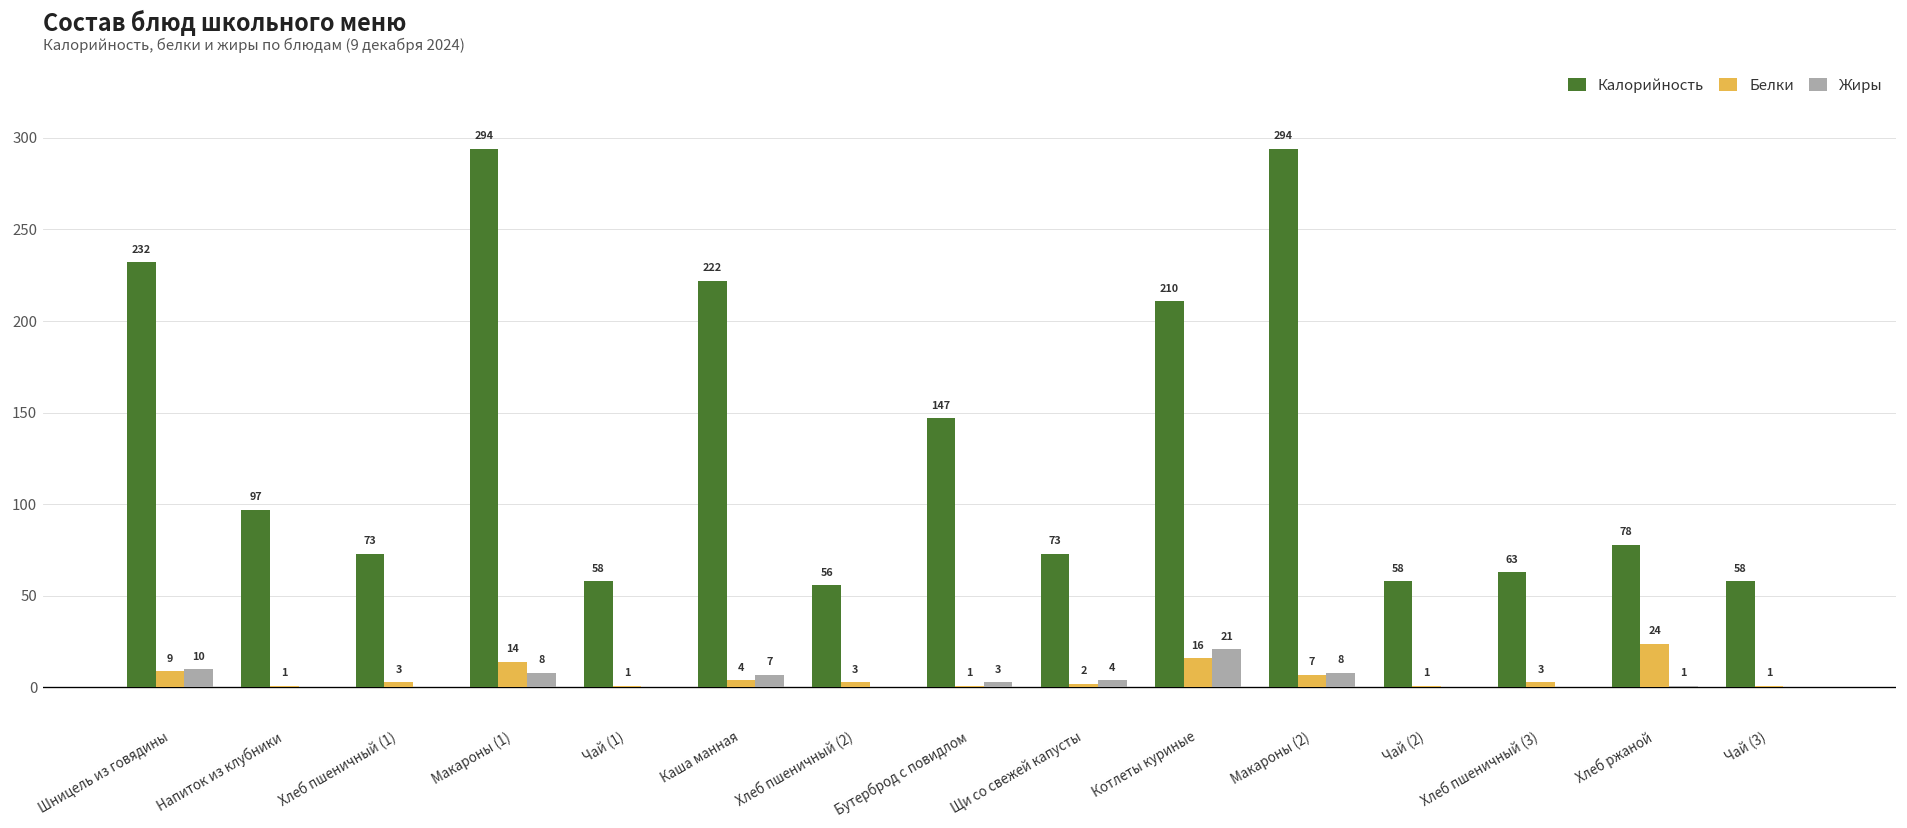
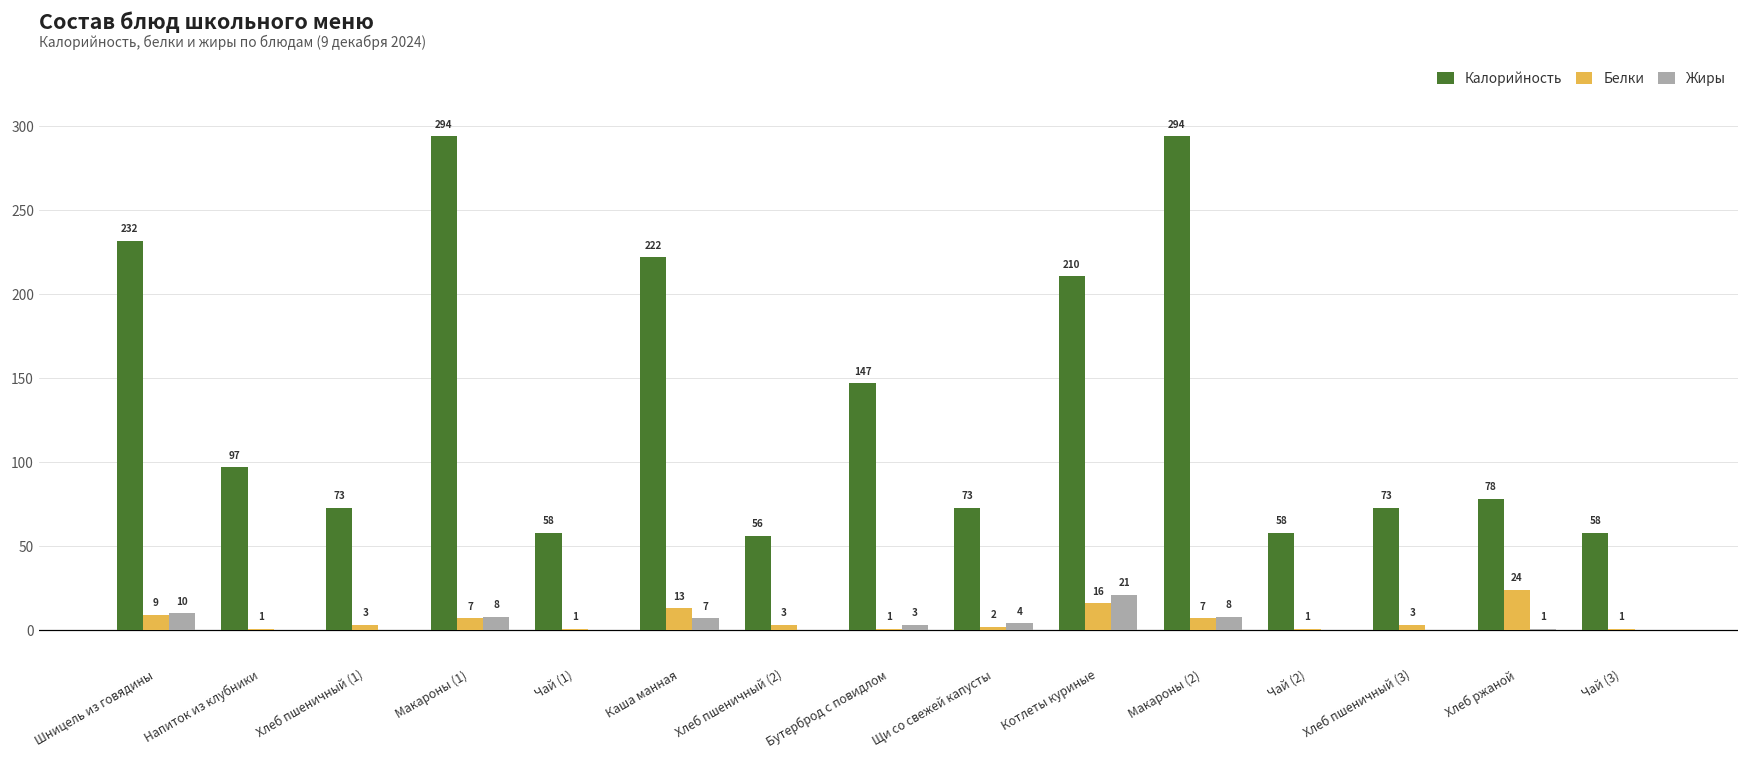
  {
    "Калорийность": {
      "Шницель из говядины": 232,
      "Напиток из клубники": 97,
      "Хлеб пшеничный (1)": 73,
      "Макароны (1)": 294,
      "Чай (1)": 58,
      "Каша манная": 222,
      "Хлеб пшеничный (2)": 56,
      "Бутерброд с повидлом": 147,
      "Щи со свежей капусты": 73,
      "Макароны (2)": 294,
      "Чай (2)": 58,
-     "Хлеб пшеничный (3)": 63,
+     "Хлеб пшеничный (3)": 73,
      "Хлеб ржаной": 78,
      "Чай (3)": 58
    },
    "Белки": {
      "Шницель из говядины": 9,
      "Напиток из клубники": 1,
      "Хлеб пшеничный (1)": 3,
-     "Макароны (1)": 14,
+     "Макароны (1)": 7,
      "Чай (1)": 1,
-     "Каша манная": 4,
+     "Каша манная": 13,
      "Хлеб пшеничный (2)": 3,
      "Бутерброд с повидлом": 1,
      "Щи со свежей капусты": 2,
      "Котлеты куриные": 16,
      "Макароны (2)": 7,
      "Чай (2)": 1,
      "Хлеб пшеничный (3)": 3,
      "Хлеб ржаной": 24,
      "Чай (3)": 1
    },
    "Жиры": {
      "Шницель из говядины": 10,
      "Макароны (1)": 8,
      "Каша манная": 7,
      "Бутерброд с повидлом": 3,
      "Щи со свежей капусты": 4,
      "Котлеты куриные": 21,
      "Макароны (2)": 8,
      "Хлеб ржаной": 1
    }
  }
